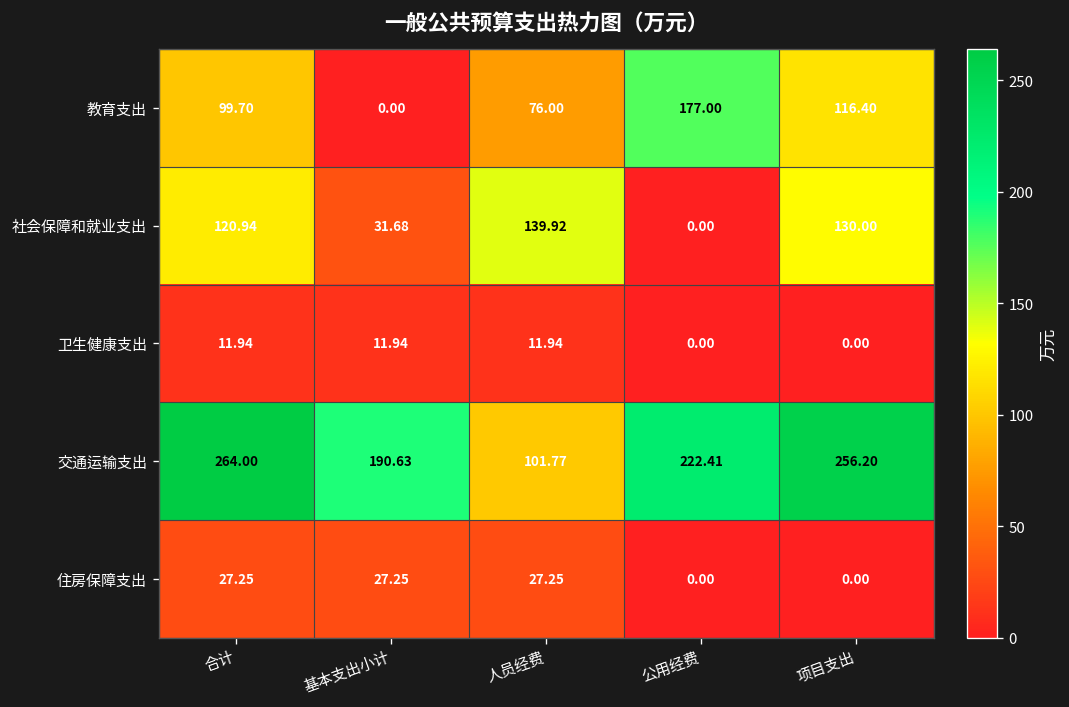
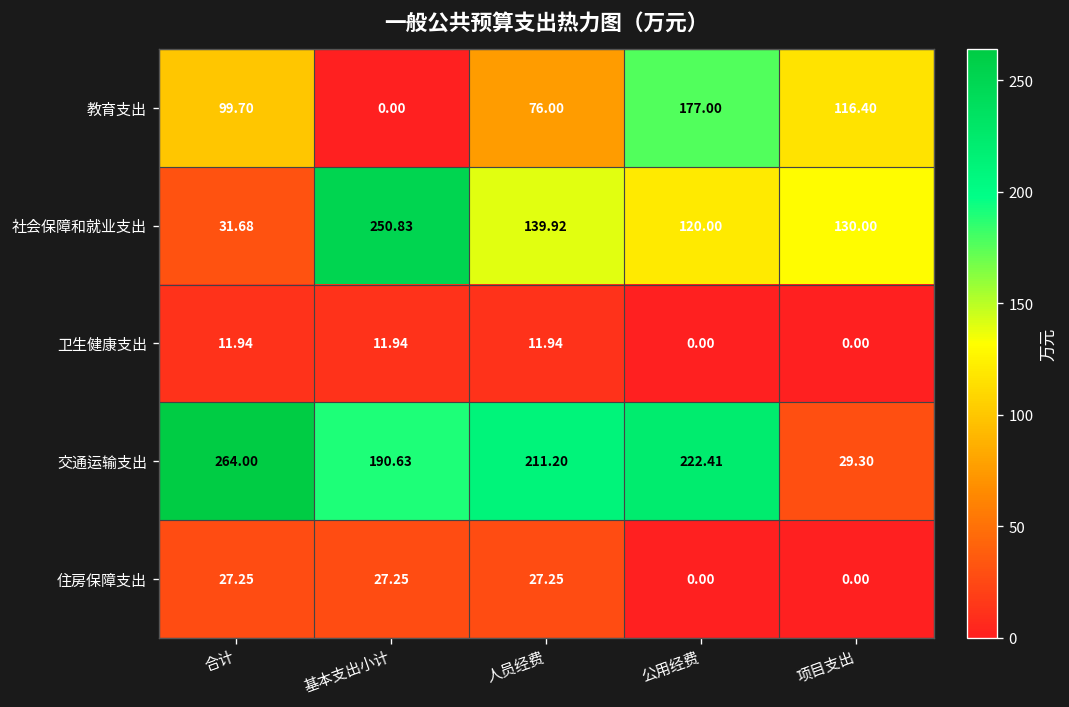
  {
    "教育支出": {
      "合计": 99.70,
      "基本支出小计": 0.00,
      "人员经费": 76.00,
      "公用经费": 177.00,
      "项目支出": 116.40
    },
    "社会保障和就业支出": {
-     "合计": 120.94,
-     "基本支出小计": 31.68,
+     "合计": 31.68,
+     "基本支出小计": 250.83,
      "人员经费": 139.92,
-     "公用经费": 0.00,
+     "公用经费": 120.00,
      "项目支出": 130.00
    },
    "卫生健康支出": {
      "合计": 11.94,
      "基本支出小计": 11.94,
      "人员经费": 11.94,
      "公用经费": 0.00,
      "项目支出": 0.00
    },
    "交通运输支出": {
      "合计": 264.00,
      "基本支出小计": 190.63,
-     "人员经费": 101.77,
+     "人员经费": 211.20,
      "公用经费": 222.41,
-     "项目支出": 256.20
+     "项目支出": 29.30
    },
    "住房保障支出": {
      "合计": 27.25,
      "基本支出小计": 27.25,
      "人员经费": 27.25,
      "公用经费": 0.00,
      "项目支出": 0.00
    }
  }
